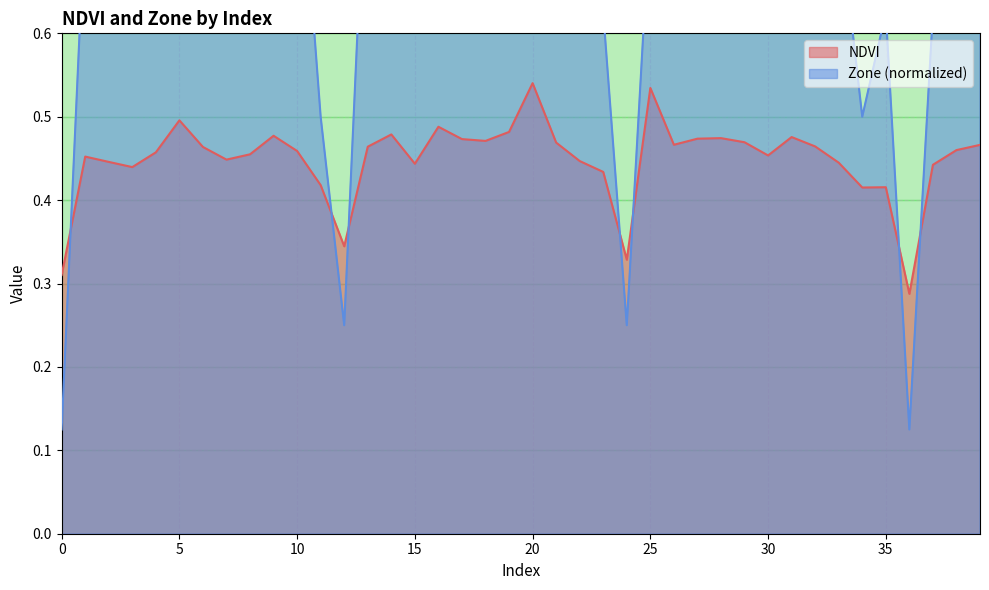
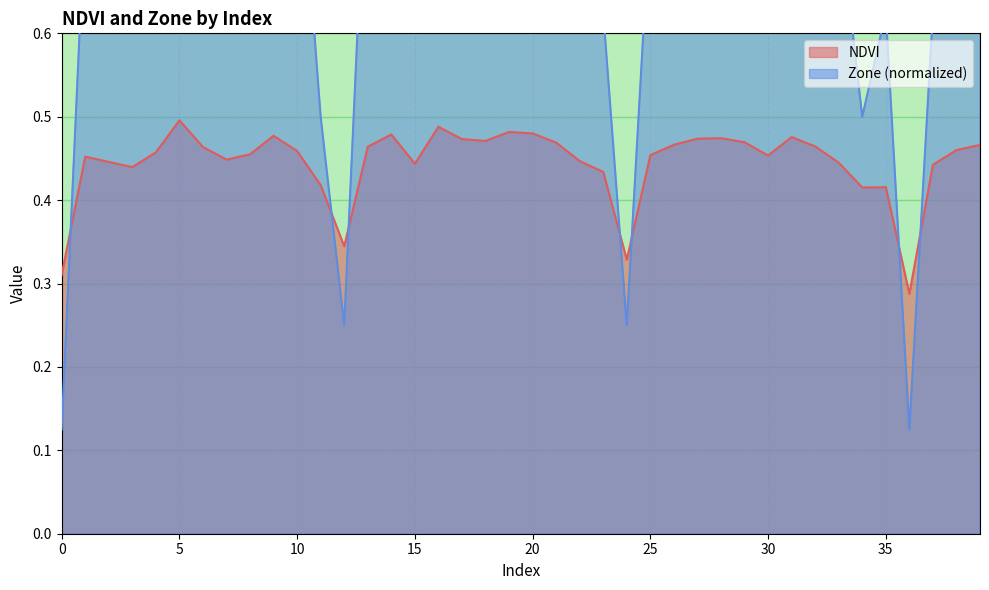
  {
    "NDVI": {
      "0": 0.31,
      "5": 0.50,
      "10": 0.46,
      "15": 0.44,
-     "20": 0.54,
-     "25": 0.53,
+     "20": 0.48,
+     "25": 0.45,
      "30": 0.45,
      "35": 0.42
    },
    "Zone (normalized)": {
      "0": 0.13
    }
  }
